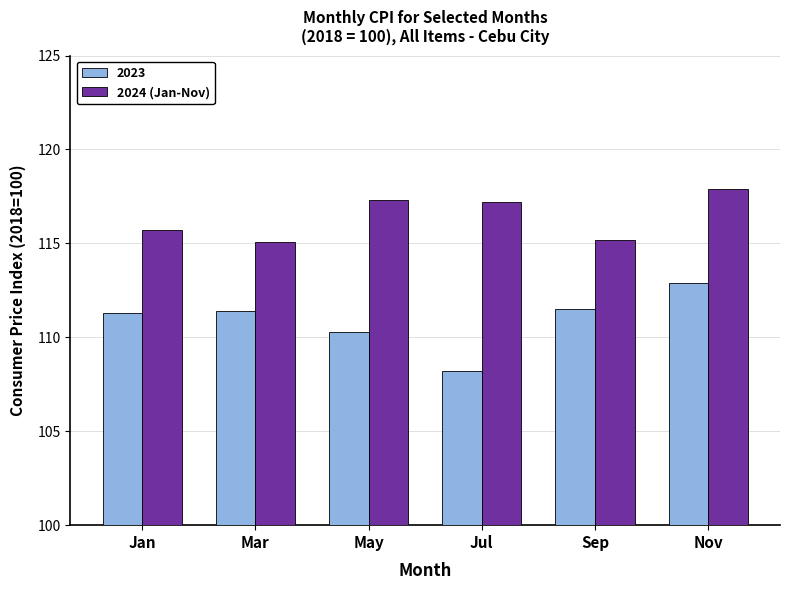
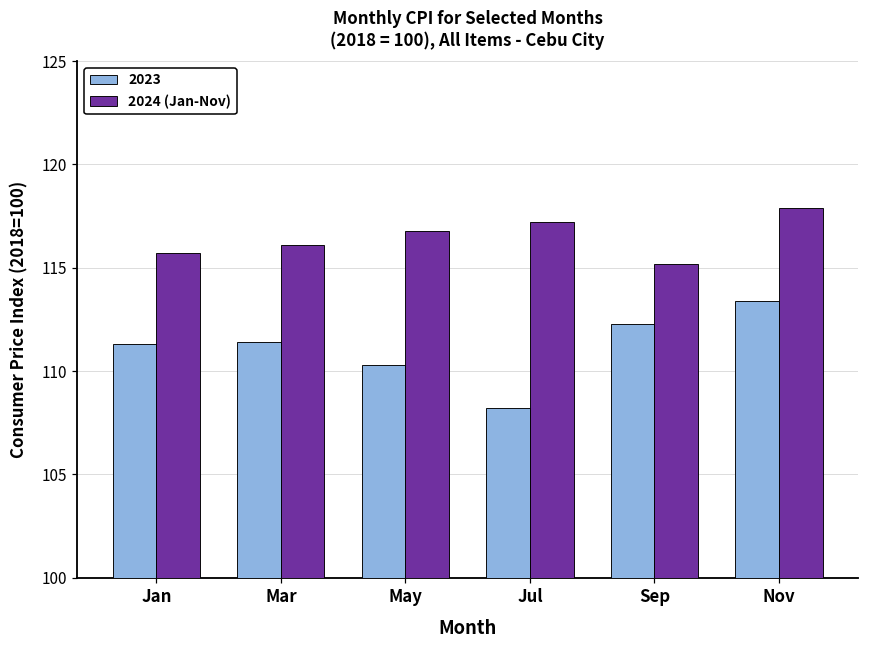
  {
    "2023": {
      "Jan": 111.3,
      "Mar": 111.4,
      "May": 110.3,
      "Jul": 108.2,
-     "Sep": 111.5,
-     "Nov": 112.9
+     "Sep": 112.3,
+     "Nov": 113.4
    },
    "2024 (Jan-Nov)": {
      "Jan": 115.7,
-     "Mar": 115.1,
-     "May": 117.3,
+     "Mar": 116.1,
+     "May": 116.8,
      "Jul": 117.2,
      "Sep": 115.2,
      "Nov": 117.9
    }
  }
